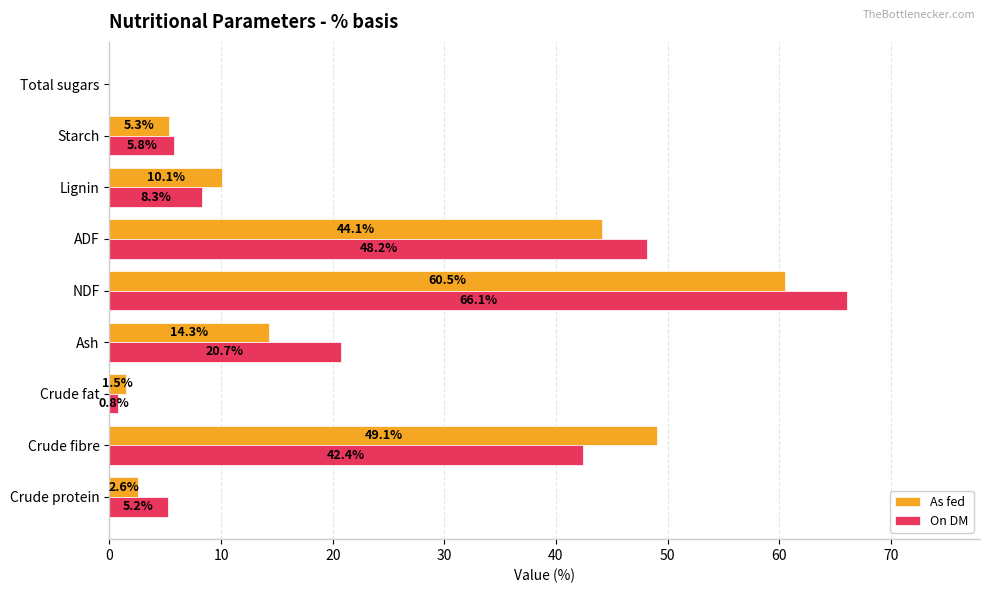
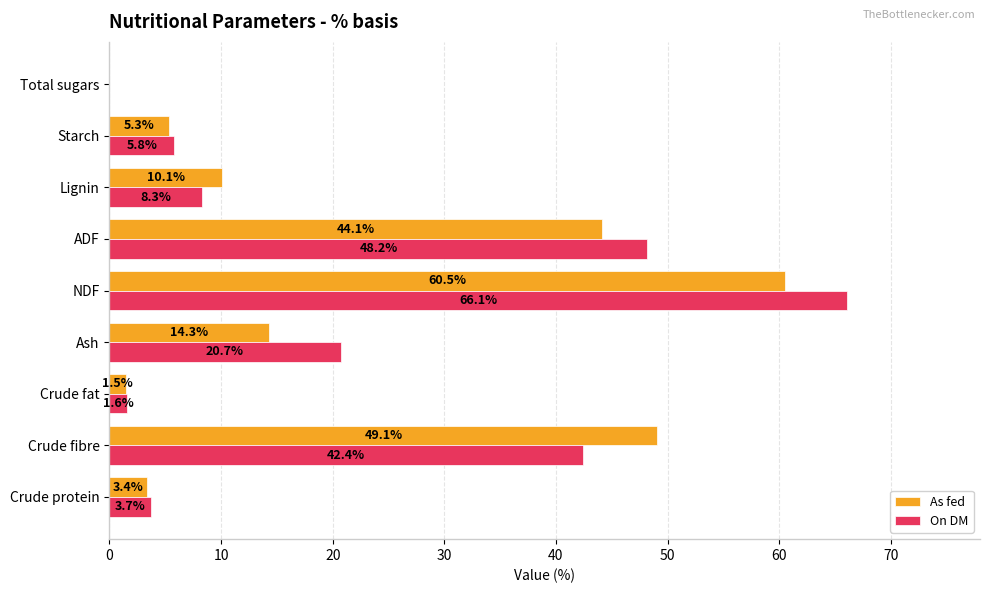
  {
    "As fed": {
      "Starch": "5.3%",
      "Lignin": "10.1%",
      "ADF": "44.1%",
      "NDF": "60.5%",
      "Ash": "14.3%",
      "Crude fat": "1.5%",
      "Crude fibre": "49.1%",
-     "Crude protein": "2.6%"
+     "Crude protein": "3.4%"
    },
    "On DM": {
      "Starch": "5.8%",
      "Lignin": "8.3%",
      "ADF": "48.2%",
      "NDF": "66.1%",
      "Ash": "20.7%",
-     "Crude fat": "0.8%",
+     "Crude fat": "1.6%",
      "Crude fibre": "42.4%",
-     "Crude protein": "5.2%"
+     "Crude protein": "3.7%"
    }
  }
